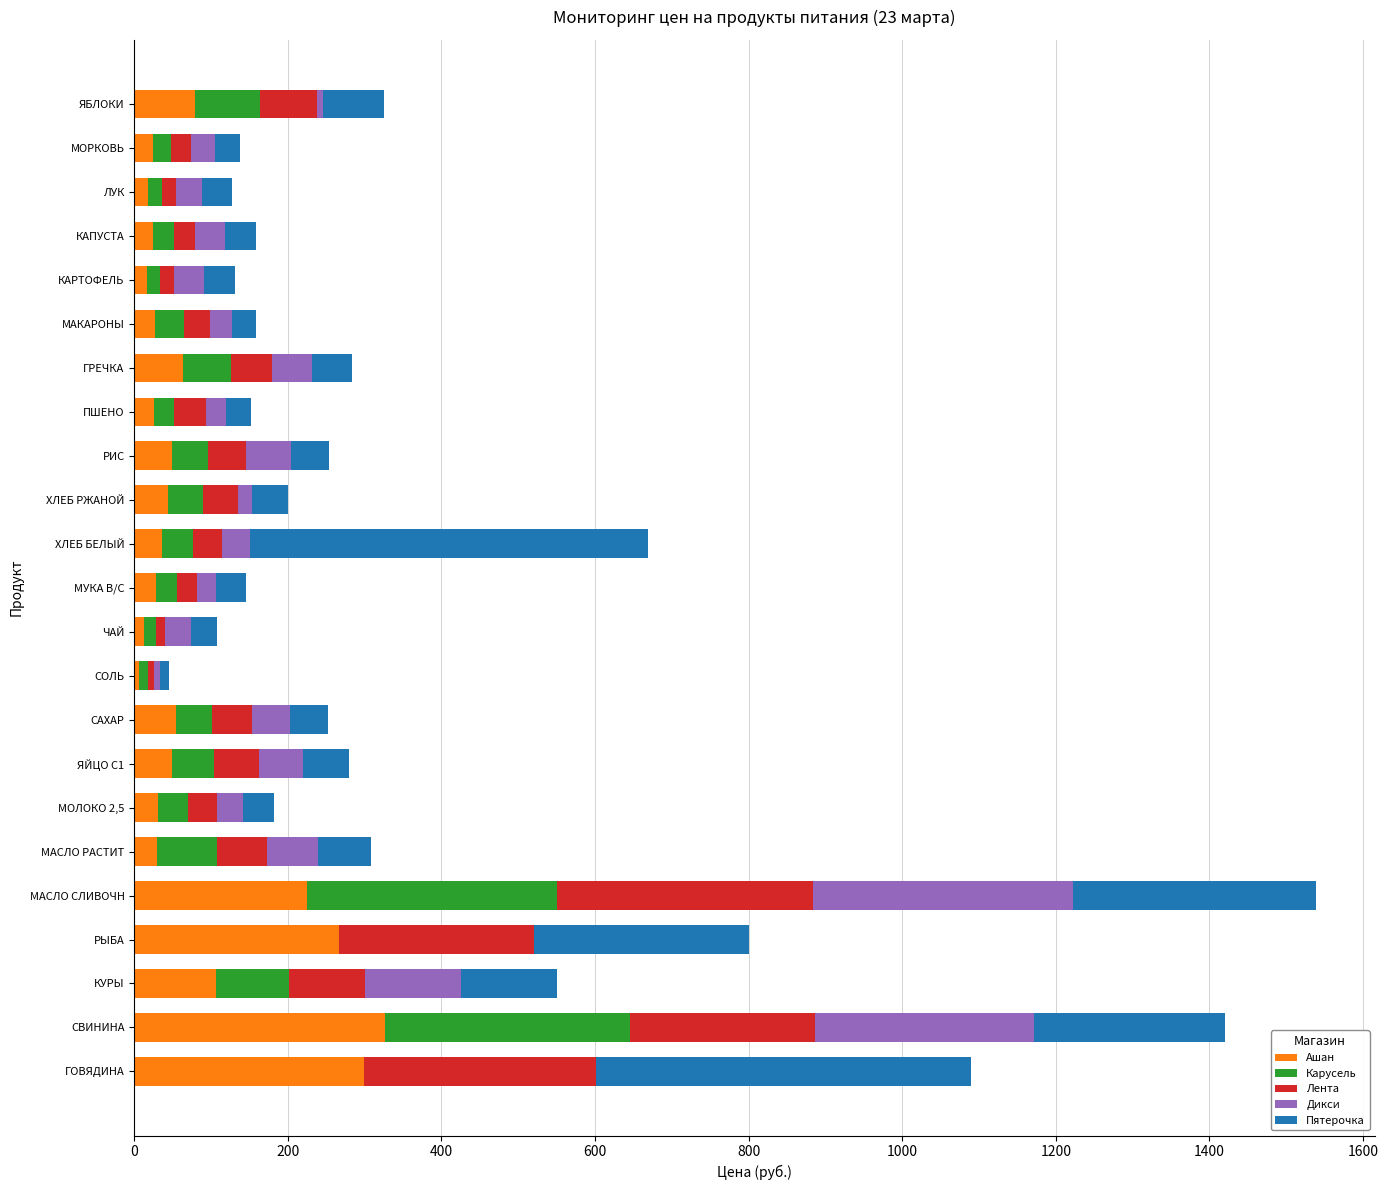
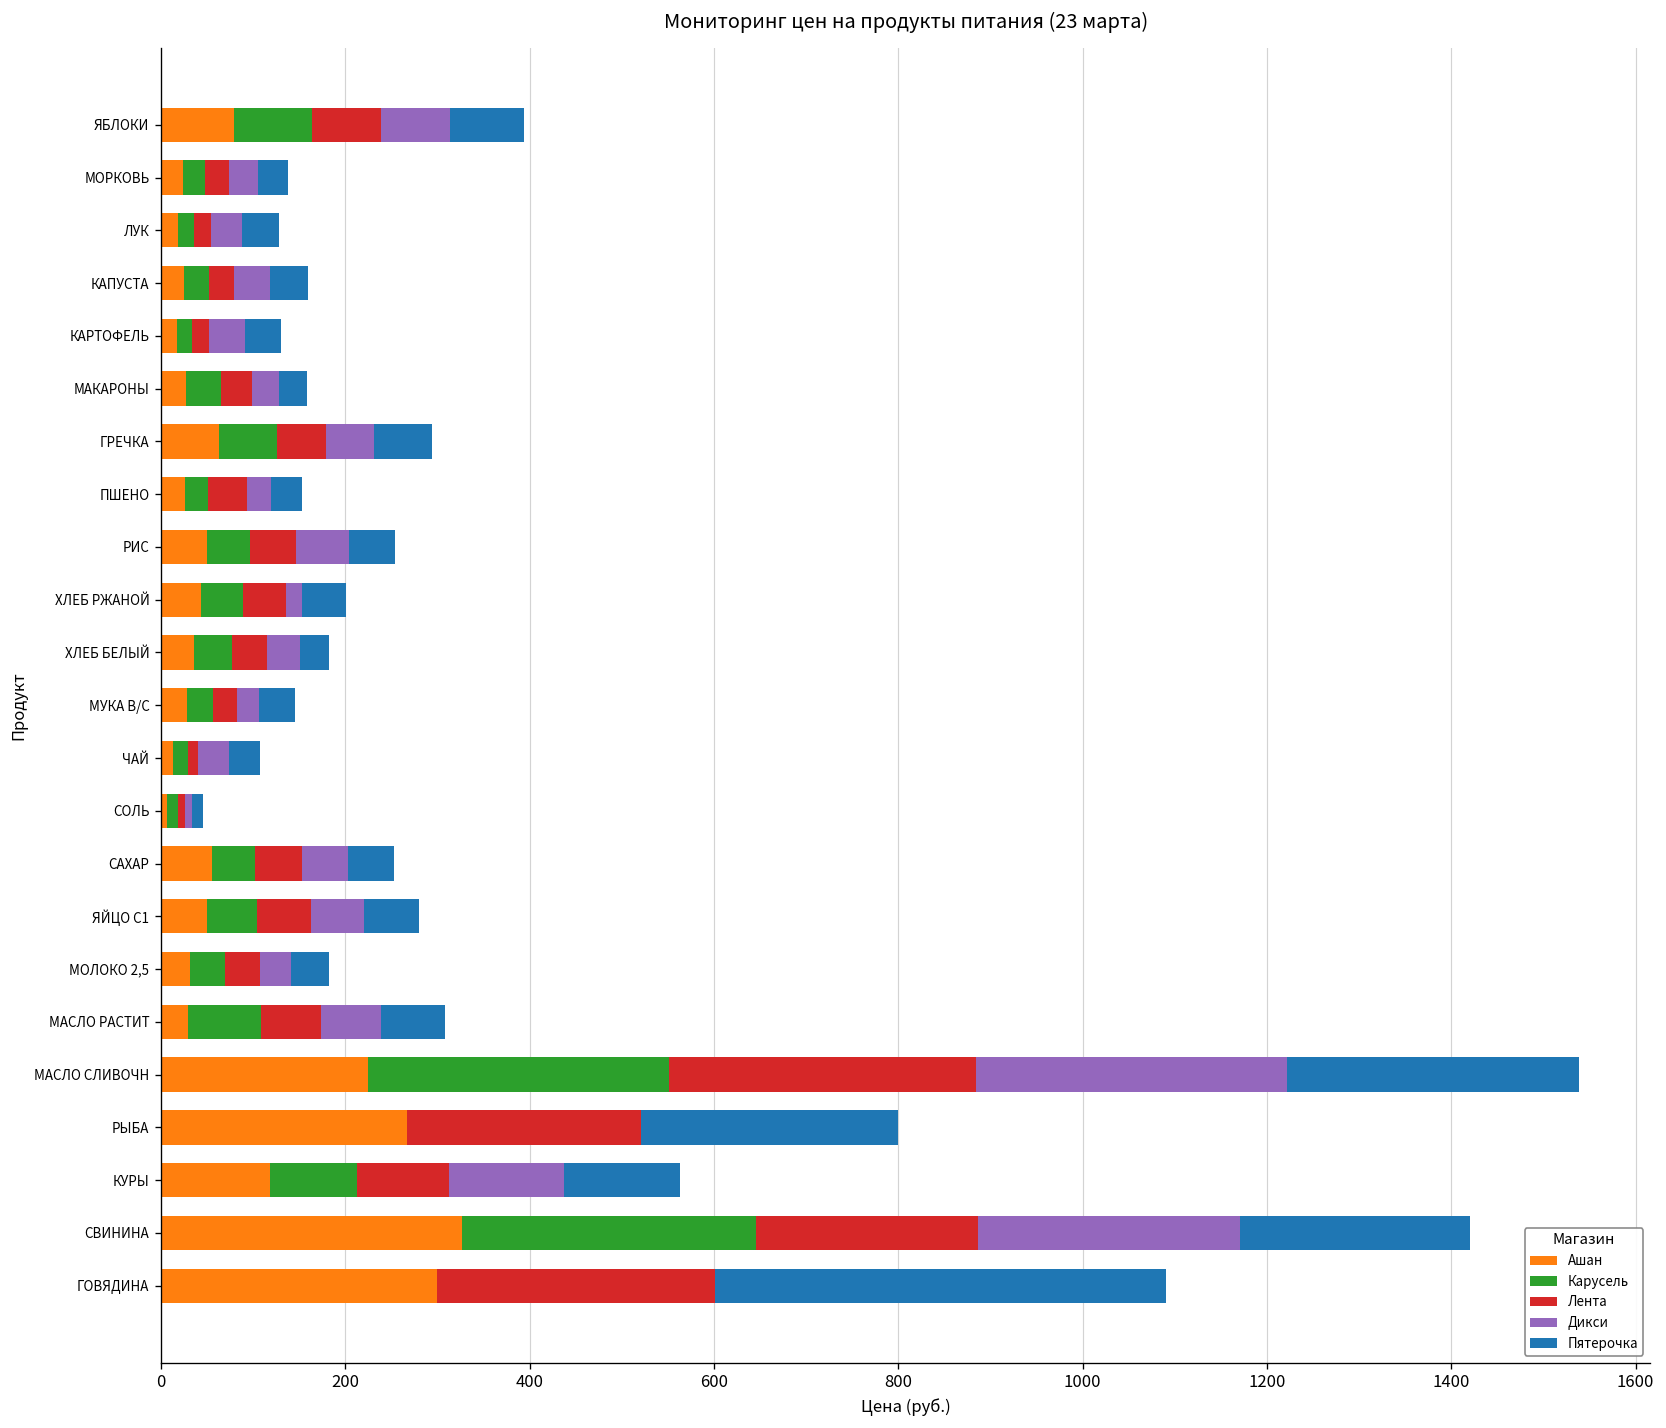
  {
    "Ашан": {
      "ЯБЛОКИ": 80,
      "МОРКОВЬ": 20,
      "ЛУК": 20,
      "КАПУСТА": 30,
      "КАРТОФЕЛЬ": 20,
      "МАКАРОНЫ": 30,
      "ГРЕЧКА": 60,
      "ПШЕНО": 30,
      "РИС": 50,
      "ХЛЕБ РЖАНОЙ": 40,
      "ХЛЕБ БЕЛЫЙ": 40,
      "МУКА В/С": 30,
      "ЧАЙ": 10,
      "СОЛЬ": 10,
      "САХАР": 50,
      "ЯЙЦО С1": 50,
      "МОЛОКО 2,5": 30,
      "МАСЛО РАСТИТ": 30,
      "МАСЛО СЛИВОЧН": 230,
      "РЫБА": 270,
-     "КУРЫ": 110,
+     "КУРЫ": 120,
      "СВИНИНА": 330,
      "ГОВЯДИНА": 300
    },
    "Карусель": {
      "ЯБЛОКИ": 80,
      "МОРКОВЬ": 20,
      "ЛУК": 20,
      "КАПУСТА": 30,
      "КАРТОФЕЛЬ": 20,
      "МАКАРОНЫ": 40,
      "ГРЕЧКА": 60,
      "ПШЕНО": 30,
      "РИС": 50,
      "ХЛЕБ РЖАНОЙ": 50,
      "ХЛЕБ БЕЛЫЙ": 40,
      "МУКА В/С": 30,
      "ЧАЙ": 20,
      "СОЛЬ": 10,
      "САХАР": 50,
      "ЯЙЦО С1": 50,
      "МОЛОКО 2,5": 40,
      "МАСЛО РАСТИТ": 80,
      "МАСЛО СЛИВОЧН": 330,
      "РЫБА": 0,
      "КУРЫ": 100,
      "СВИНИНА": 320,
      "ГОВЯДИНА": 0
    },
    "Лента": {
      "ЯБЛОКИ": 70,
      "МОРКОВЬ": 30,
      "ЛУК": 20,
      "КАПУСТА": 30,
      "КАРТОФЕЛЬ": 20,
      "МАКАРОНЫ": 30,
      "ГРЕЧКА": 50,
      "ПШЕНО": 40,
      "РИС": 50,
      "ХЛЕБ РЖАНОЙ": 50,
      "ХЛЕБ БЕЛЫЙ": 40,
      "МУКА В/С": 30,
      "ЧАЙ": 10,
      "СОЛЬ": 10,
      "САХАР": 50,
      "ЯЙЦО С1": 60,
      "МОЛОКО 2,5": 40,
      "МАСЛО РАСТИТ": 70,
      "МАСЛО СЛИВОЧН": 330,
      "РЫБА": 250,
      "КУРЫ": 100,
      "СВИНИНА": 240,
      "ГОВЯДИНА": 300
    },
    "Дикси": {
-     "ЯБЛОКИ": 10,
+     "ЯБЛОКИ": 80,
      "МОРКОВЬ": 30,
      "ЛУК": 30,
      "КАПУСТА": 40,
      "КАРТОФЕЛЬ": 40,
      "МАКАРОНЫ": 30,
      "ГРЕЧКА": 50,
      "ПШЕНО": 30,
      "РИС": 60,
      "ХЛЕБ РЖАНОЙ": 20,
      "ХЛЕБ БЕЛЫЙ": 40,
      "МУКА В/С": 20,
      "ЧАЙ": 30,
      "СОЛЬ": 10,
      "САХАР": 50,
      "ЯЙЦО С1": 60,
      "МОЛОКО 2,5": 30,
      "МАСЛО РАСТИТ": 70,
      "МАСЛО СЛИВОЧН": 340,
      "РЫБА": 0,
      "КУРЫ": 130,
      "СВИНИНА": 290,
      "ГОВЯДИНА": 0
    },
    "Пятерочка": {
      "ЯБЛОКИ": 80,
      "МОРКОВЬ": 30,
      "ЛУК": 40,
      "КАПУСТА": 40,
      "КАРТОФЕЛЬ": 40,
      "МАКАРОНЫ": 30,
-     "ГРЕЧКА": 50,
+     "ГРЕЧКА": 60,
      "ПШЕНО": 30,
      "РИС": 50,
      "ХЛЕБ РЖАНОЙ": 50,
-     "ХЛЕБ БЕЛЫЙ": 520,
+     "ХЛЕБ БЕЛЫЙ": 30,
      "МУКА В/С": 40,
      "ЧАЙ": 30,
      "СОЛЬ": 10,
      "САХАР": 50,
      "ЯЙЦО С1": 60,
      "МОЛОКО 2,5": 40,
      "МАСЛО РАСТИТ": 70,
      "МАСЛО СЛИВОЧН": 320,
      "РЫБА": 280,
      "КУРЫ": 130,
      "СВИНИНА": 250,
      "ГОВЯДИНА": 490
    }
  }
